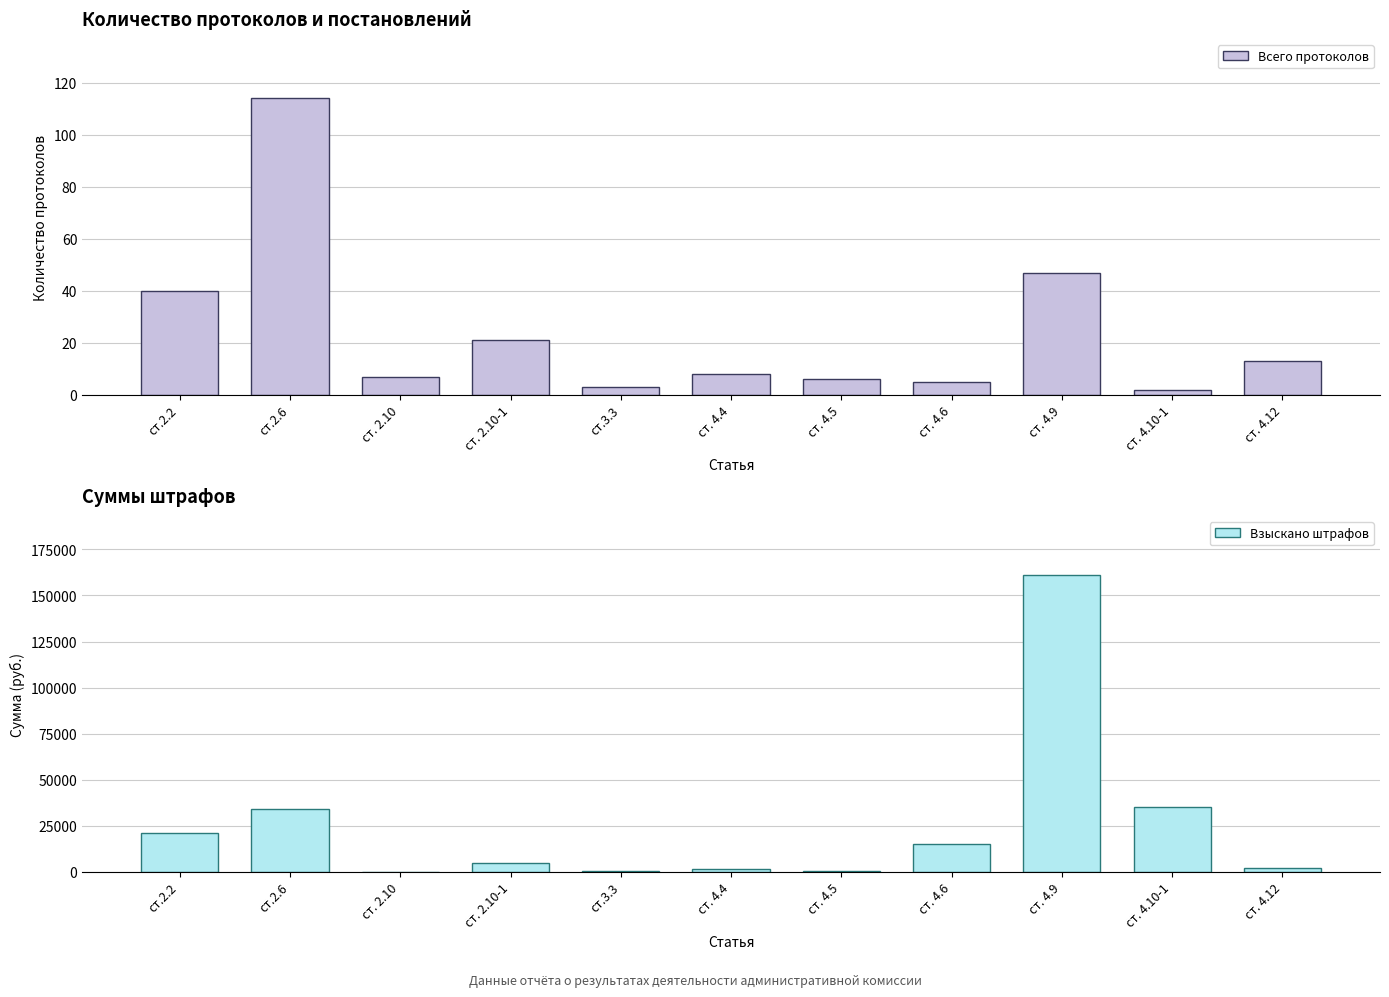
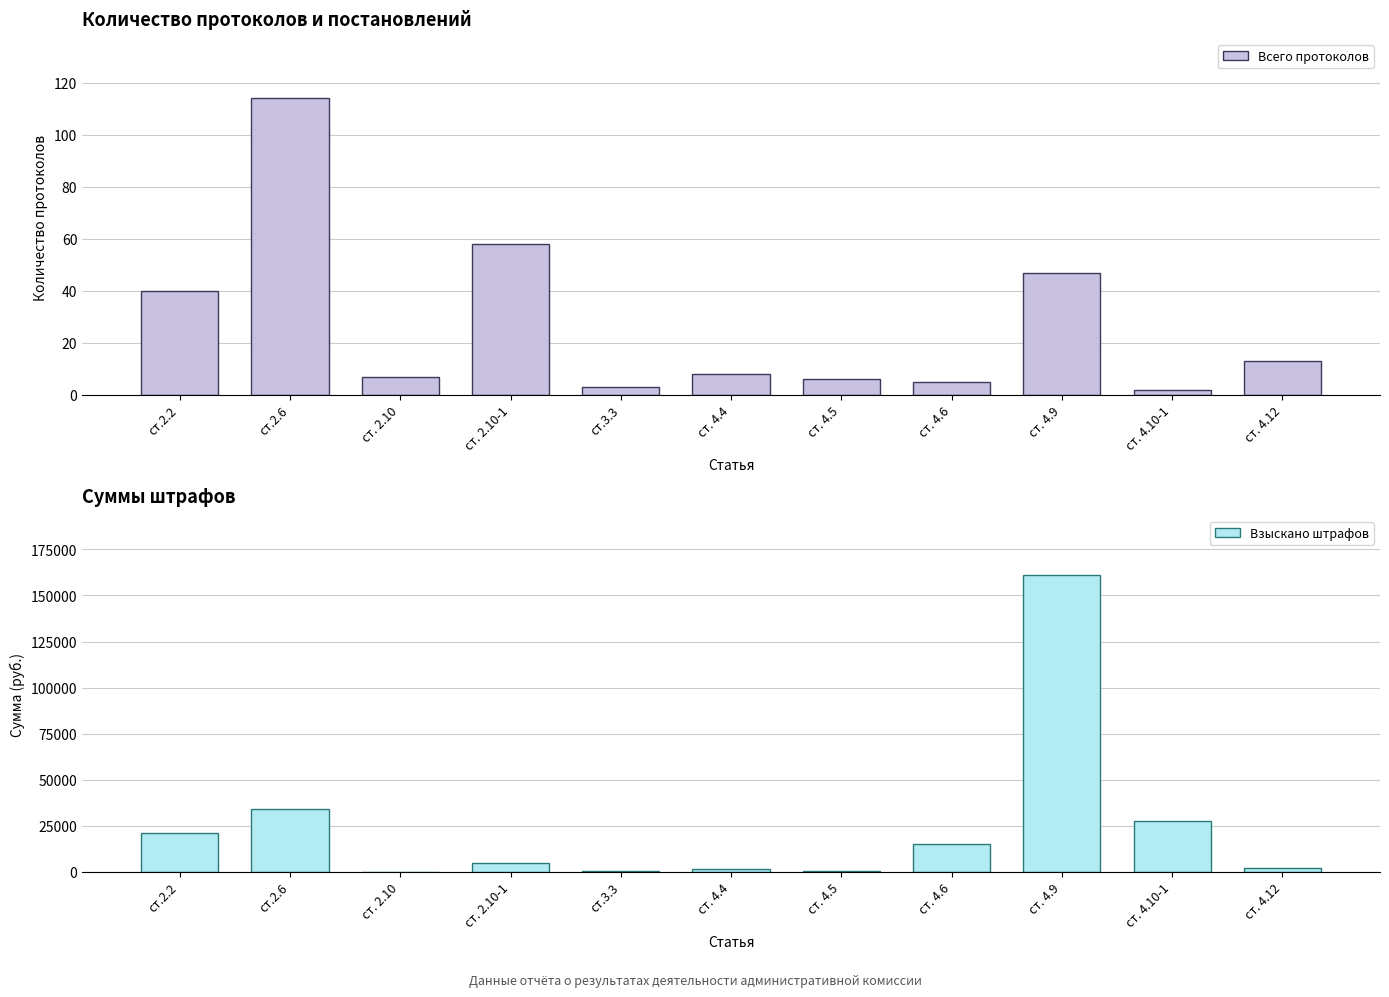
  {
    "Количество протоколов и постановлений": {
      "ст.2.2": 40,
      "ст.2.6": 114,
      "ст. 2.10": 7,
-     "ст. 2.10-1": 21,
+     "ст. 2.10-1": 58,
      "ст.3.3": 3,
      "ст. 4.4": 8,
      "ст. 4.5": 6,
      "ст. 4.6": 5,
      "ст. 4.9": 47,
      "ст. 4.10-1": 2,
      "ст. 4.12": 13
    },
    "Суммы штрафов": {
      "ст.2.2": 21000,
      "ст.2.6": 34000,
      "ст. 2.10": 0,
      "ст. 2.10-1": 5000,
      "ст. 4.4": 2000,
      "ст. 4.6": 15000,
      "ст. 4.9": 161000,
-     "ст. 4.10-1": 35000,
+     "ст. 4.10-1": 27000,
      "ст. 4.12": 2000
    }
  }
